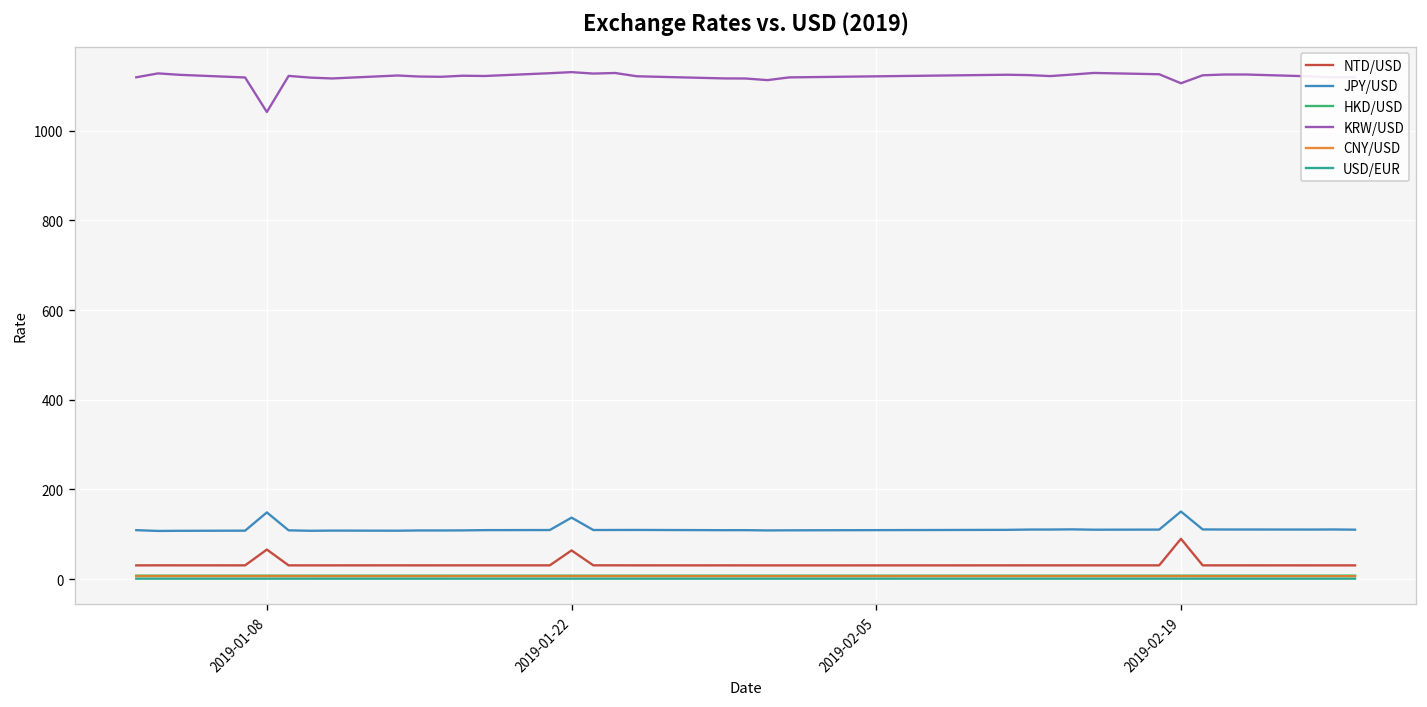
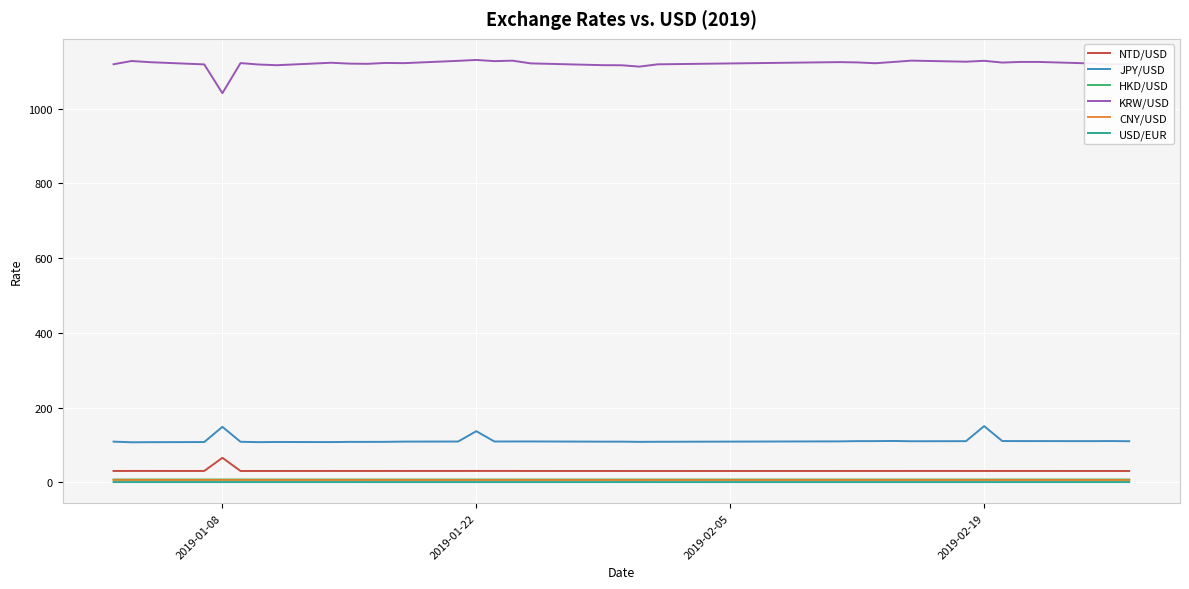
  {
    "NTD/USD": {
      "2019-01-08": 70,
-     "2019-01-22": 60,
-     "2019-02-19": 90
+     "2019-01-22": 30,
+     "2019-02-19": 30
    },
    "JPY/USD": {
      "2019-01-08": 150,
      "2019-01-22": 140,
      "2019-02-19": 150
    },
    "KRW/USD": {
      "2019-01-08": 1040,
      "2019-01-22": 1130,
-     "2019-02-19": 1110
+     "2019-02-19": 1130
    }
  }
